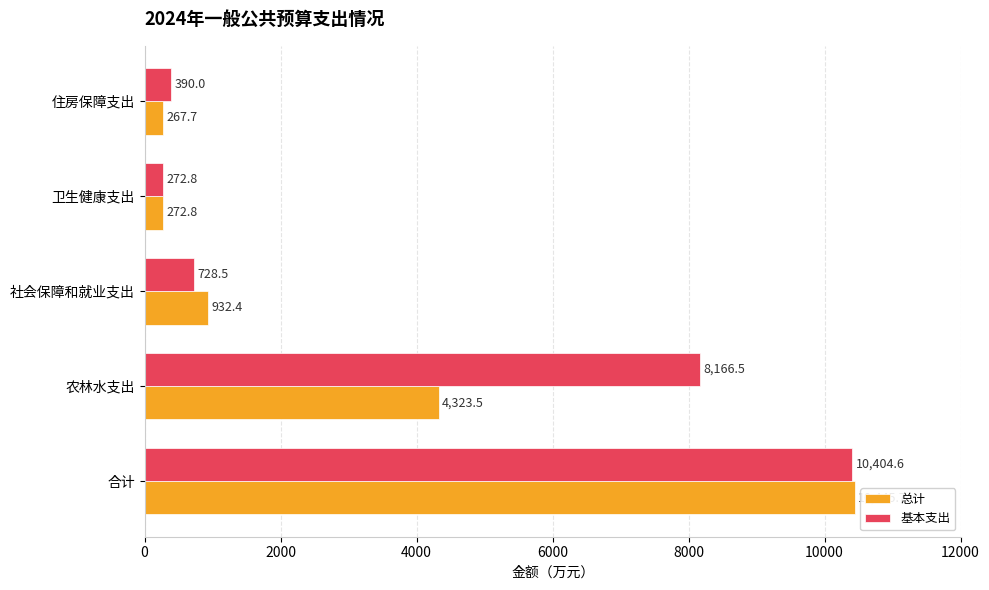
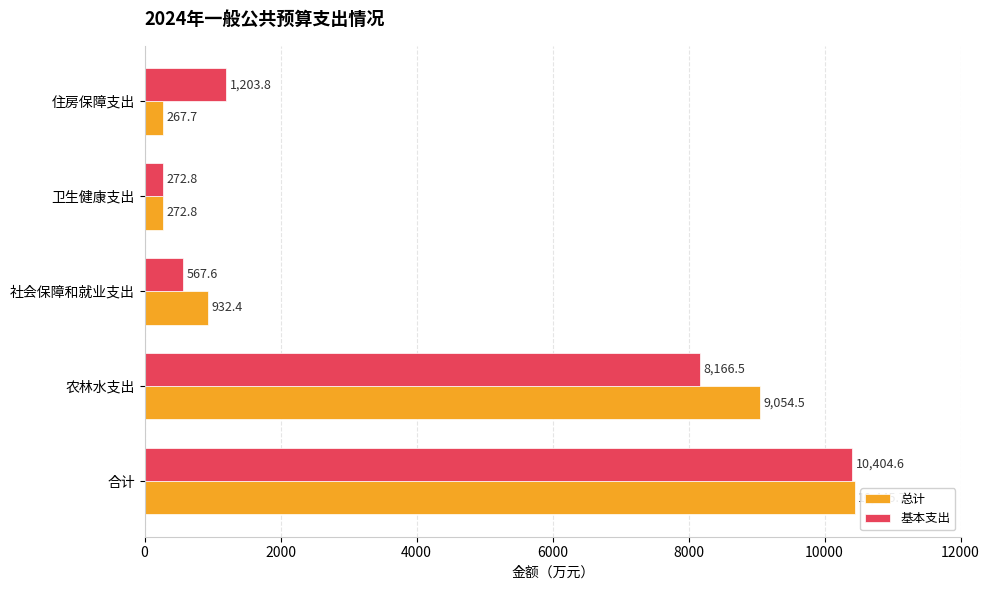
  {
    "总计": {
      "住房保障支出": "267.7",
      "卫生健康支出": "272.8",
      "社会保障和就业支出": "932.4",
-     "农林水支出": "4,323.5"
+     "农林水支出": "9,054.5"
    },
    "基本支出": {
-     "住房保障支出": "390.0",
+     "住房保障支出": "1,203.8",
      "卫生健康支出": "272.8",
-     "社会保障和就业支出": "728.5",
+     "社会保障和就业支出": "567.6",
      "农林水支出": "8,166.5",
      "合计": "10,404.6"
    }
  }
